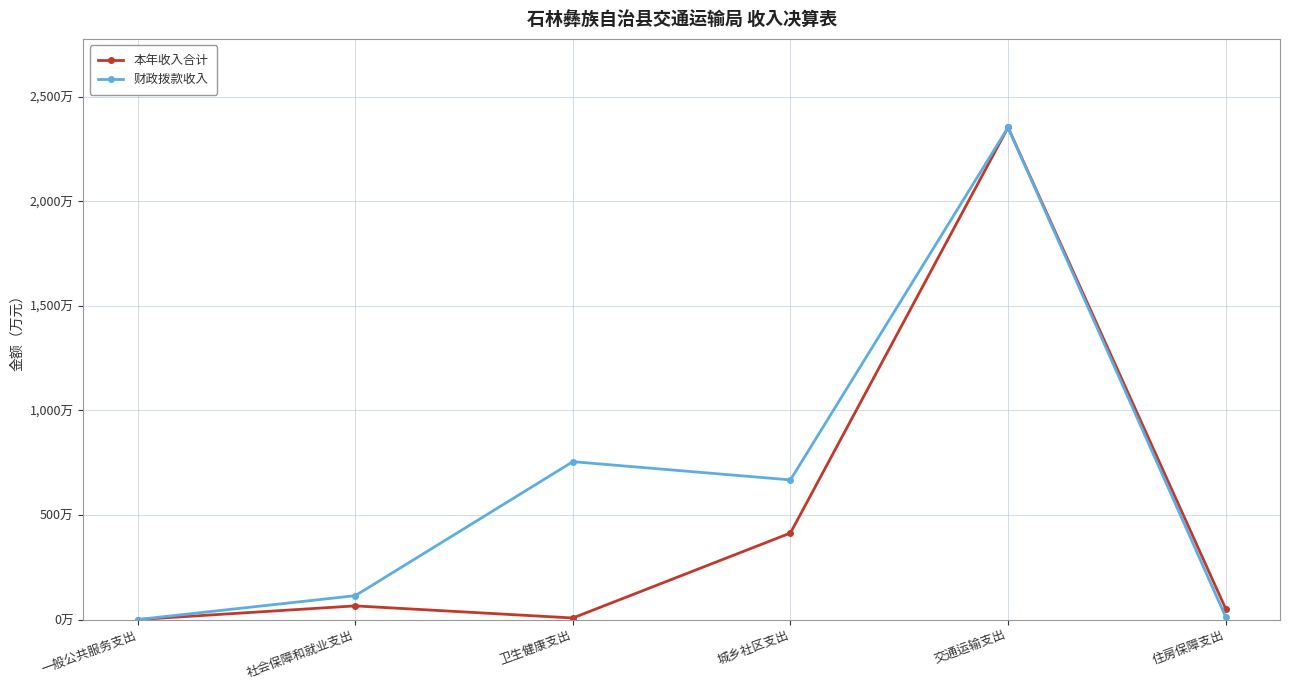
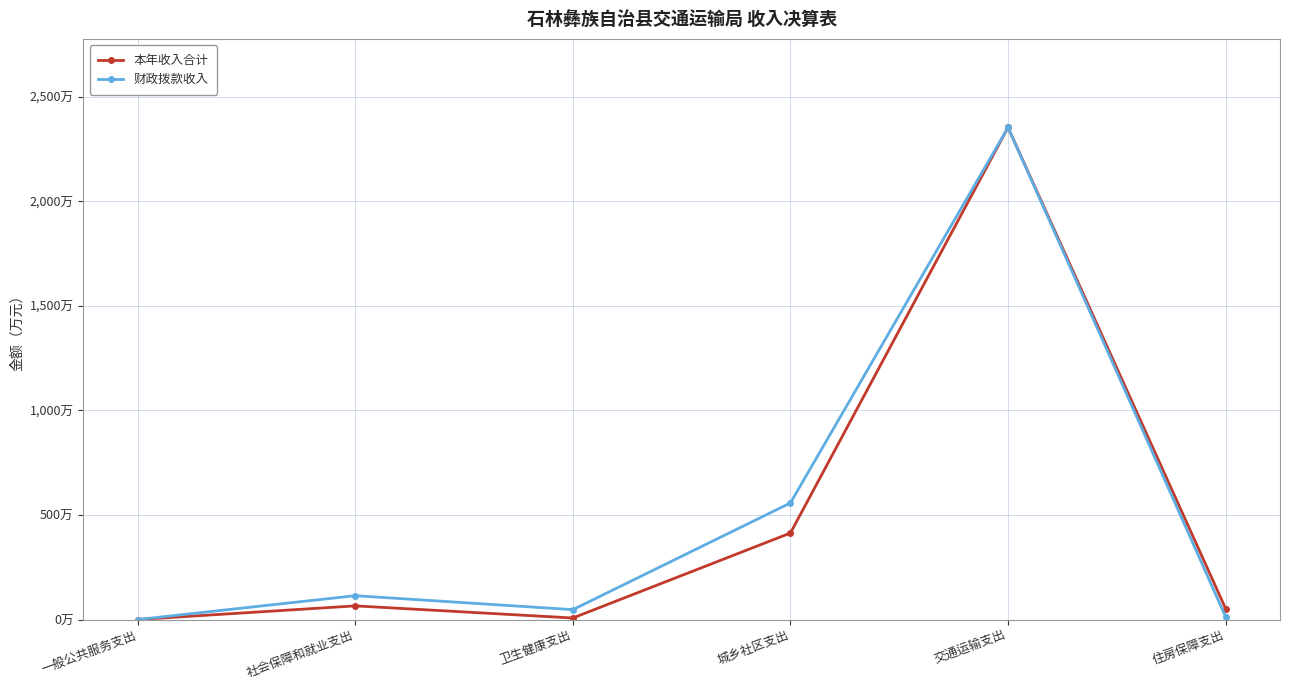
  {
    "本年收入合计": {
      "社会保障和就业支出": "70万",
      "卫生健康支出": "10万",
      "城乡社区支出": "410万",
      "住房保障支出": "50万"
    },
    "财政拨款收入": {
      "社会保障和就业支出": "110万",
-     "卫生健康支出": "760万",
-     "城乡社区支出": "670万",
+     "卫生健康支出": "50万",
+     "城乡社区支出": "560万",
      "住房保障支出": "10万"
    }
  }
